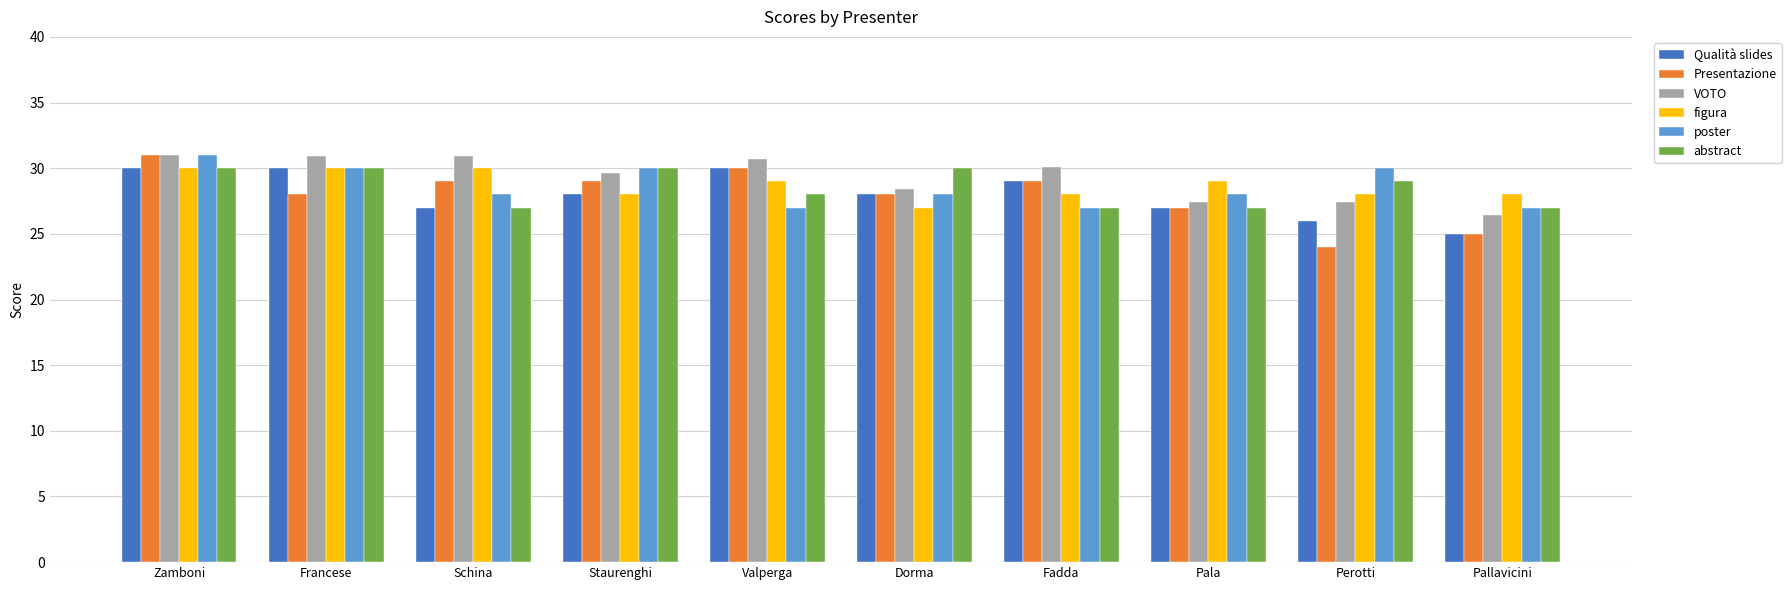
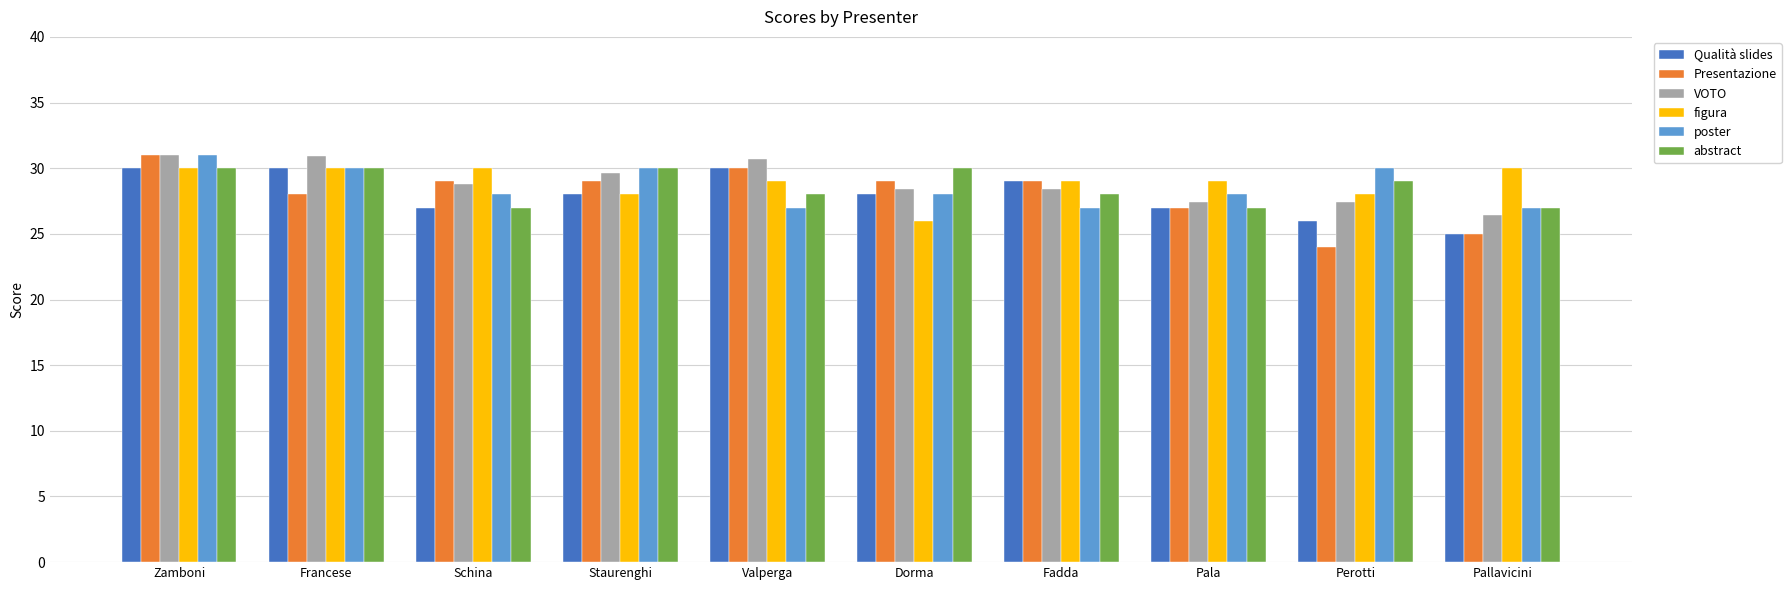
  {
    "Presentazione": {
      "Zamboni": 31,
      "Francese": 28,
      "Schina": 29,
      "Staurenghi": 29,
      "Valperga": 30,
-     "Dorma": 28,
+     "Dorma": 29,
      "Fadda": 29,
      "Pala": 27,
      "Perotti": 24,
      "Pallavicini": 25
    },
    "VOTO": {
      "Zamboni": 31.0,
      "Francese": 30.9,
-     "Schina": 30.9,
+     "Schina": 28.8,
      "Staurenghi": 29.6,
      "Valperga": 30.7,
      "Dorma": 28.4,
-     "Fadda": 30.1,
+     "Fadda": 28.4,
      "Pala": 27.4,
      "Perotti": 27.4,
      "Pallavicini": 26.4
    },
    "figura": {
      "Zamboni": 30,
      "Francese": 30,
      "Schina": 30,
      "Staurenghi": 28,
      "Valperga": 29,
-     "Dorma": 27,
-     "Fadda": 28,
+     "Dorma": 26,
+     "Fadda": 29,
      "Pala": 29,
      "Perotti": 28,
-     "Pallavicini": 28
+     "Pallavicini": 30
    },
    "abstract": {
      "Zamboni": 30,
      "Francese": 30,
      "Schina": 27,
      "Staurenghi": 30,
      "Valperga": 28,
      "Dorma": 30,
-     "Fadda": 27,
+     "Fadda": 28,
      "Pala": 27,
      "Perotti": 29,
      "Pallavicini": 27
    }
  }
